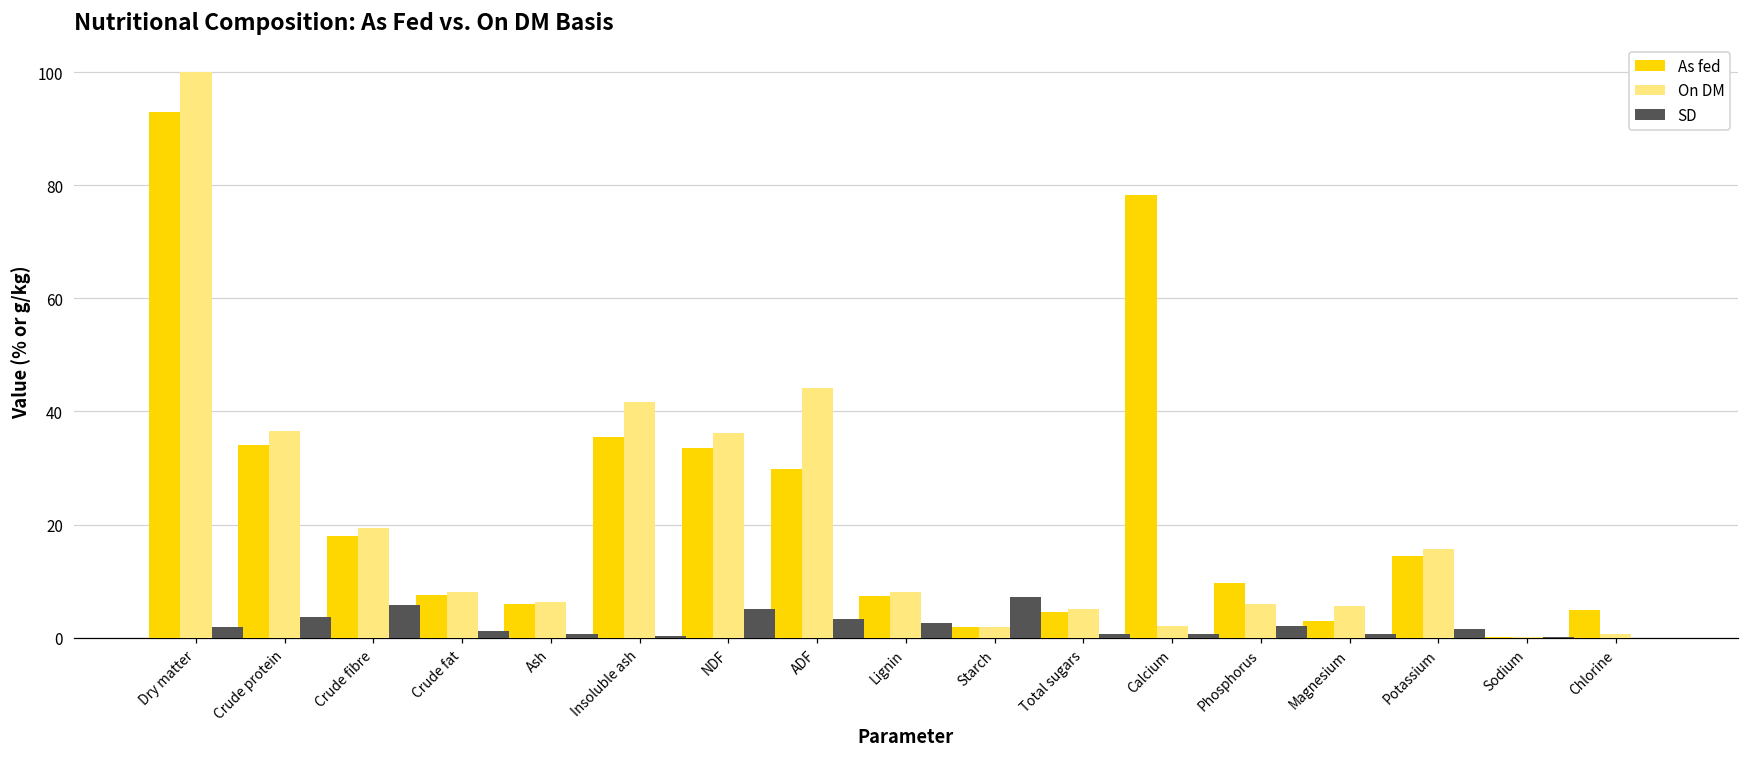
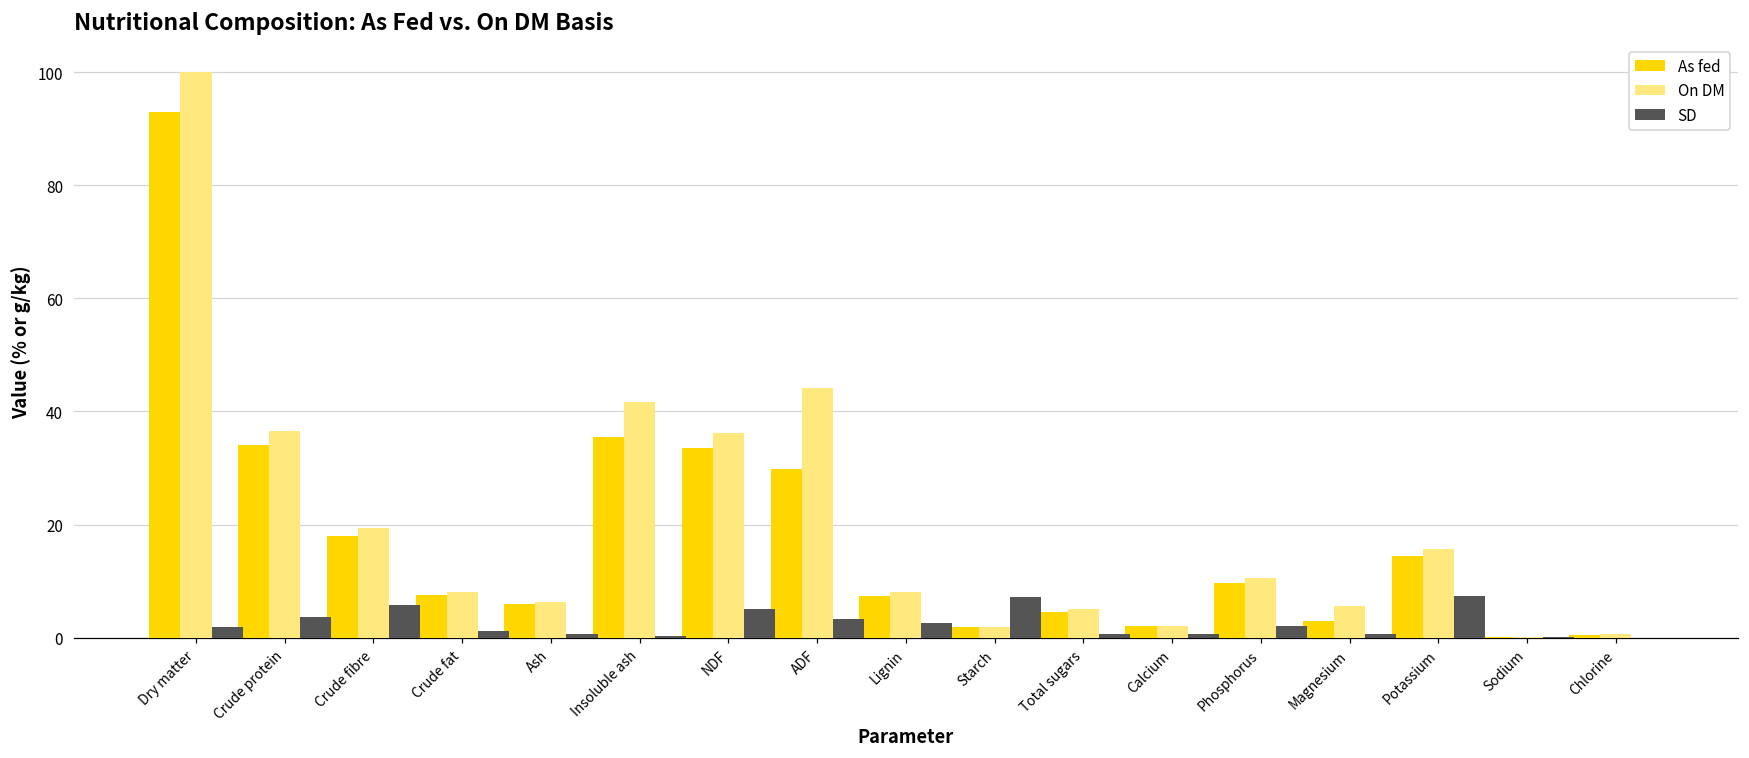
  {
    "As fed": {
      "Dry matter": 93,
      "Crude protein": 34,
      "Crude fibre": 18,
      "Crude fat": 8,
      "Ash": 6,
      "Insoluble ash": 35,
      "NDF": 34,
      "ADF": 30,
      "Lignin": 7,
      "Starch": 2,
      "Total sugars": 5,
-     "Calcium": 78,
+     "Calcium": 2,
      "Phosphorus": 10,
      "Magnesium": 3,
      "Potassium": 15,
-     "Chlorine": 5
+     "Chlorine": 1
    },
    "On DM": {
      "Dry matter": 100,
      "Crude protein": 37,
      "Crude fibre": 19,
      "Crude fat": 8,
      "Ash": 6,
      "Insoluble ash": 42,
      "NDF": 36,
      "ADF": 44,
      "Lignin": 8,
      "Starch": 2,
      "Total sugars": 5,
      "Calcium": 2,
-     "Phosphorus": 6,
+     "Phosphorus": 11,
      "Magnesium": 6,
      "Potassium": 16,
      "Chlorine": 1
    },
    "SD": {
      "Dry matter": 2,
      "Crude protein": 4,
      "Crude fibre": 6,
      "Crude fat": 1,
      "Ash": 1,
      "NDF": 5,
      "ADF": 3,
      "Lignin": 3,
      "Starch": 7,
      "Total sugars": 1,
      "Calcium": 1,
      "Phosphorus": 2,
      "Magnesium": 1,
-     "Potassium": 2,
+     "Potassium": 7,
      "Chlorine": 0
    }
  }
